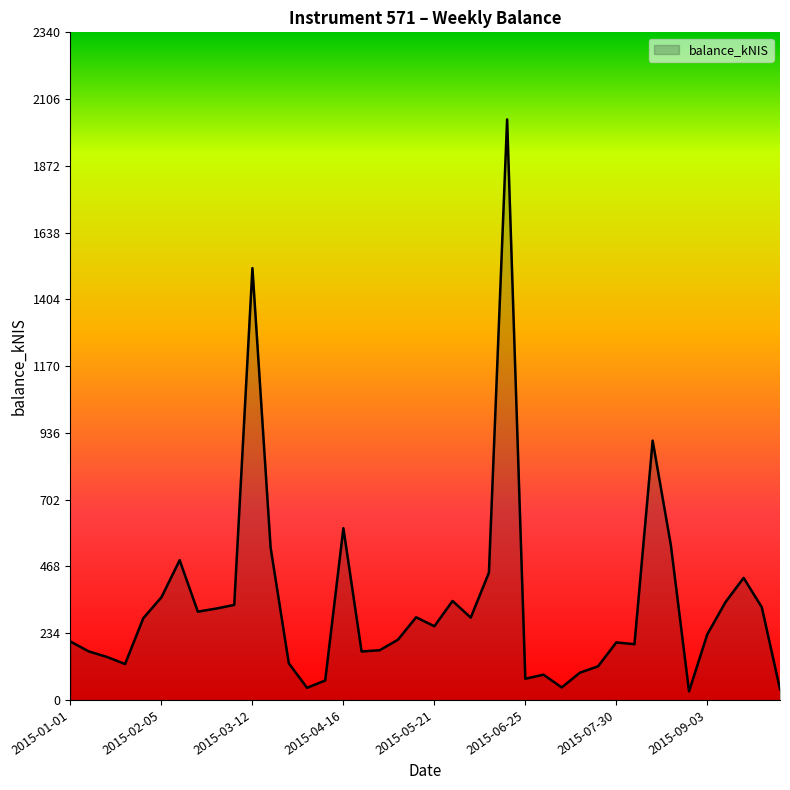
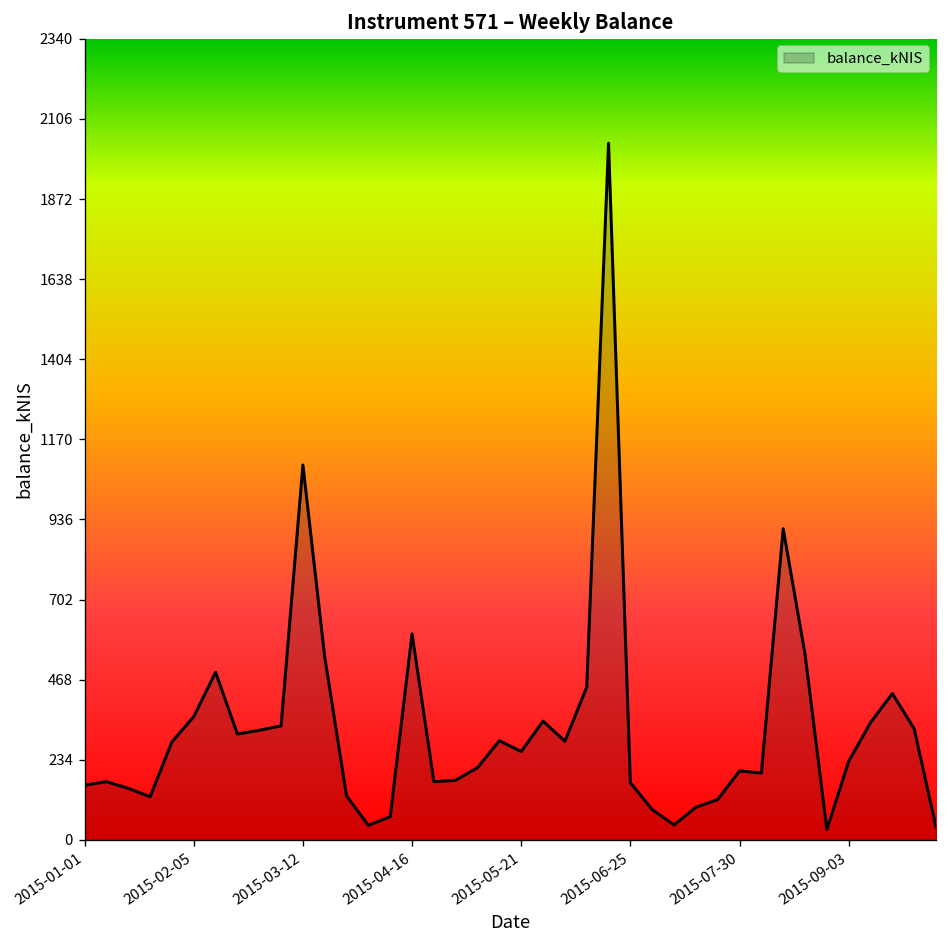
  {
-   "2015-01-01": 200,
+   "2015-01-01": 160,
    "2015-02-05": 360,
-   "2015-03-12": 1510,
+   "2015-03-12": 1100,
    "2015-04-16": 600,
    "2015-05-21": 260,
-   "2015-06-25": 70,
+   "2015-06-25": 170,
    "2015-07-30": 200,
    "2015-09-03": 230
  }
